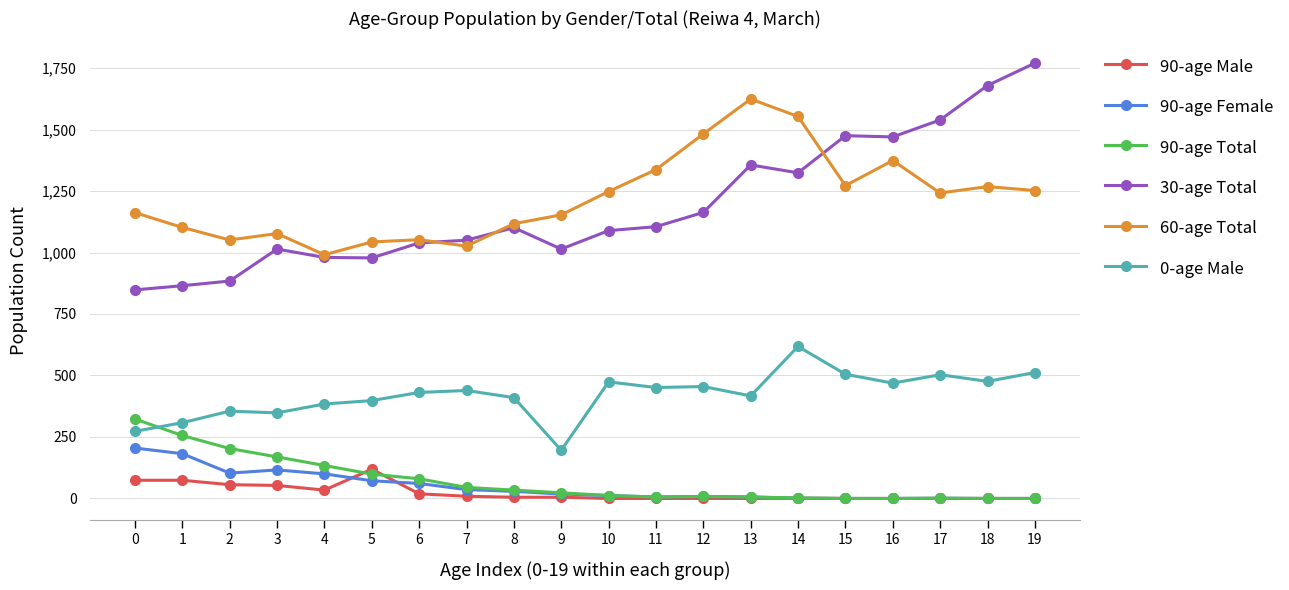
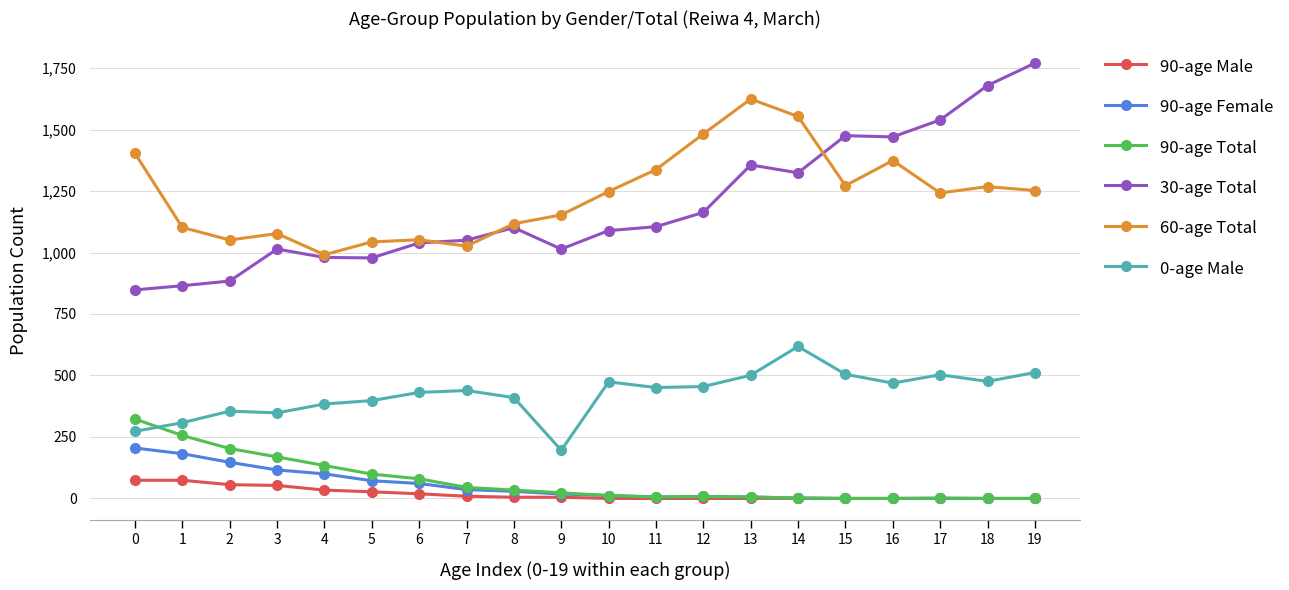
  {
    "90-age Male": {
      "0": "70",
      "1": "70",
      "2": "60",
      "3": "50",
      "4": "30",
-     "5": "120",
+     "5": "30",
      "6": "20",
      "7": "10",
      "8": "10",
      "9": "10",
      "10": "0"
    },
    "90-age Female": {
      "0": "210",
      "1": "180",
-     "2": "100",
+     "2": "150",
      "3": "120",
      "4": "100",
      "5": "70",
      "6": "60"
    },
    "90-age Total": {
      "0": "320",
      "1": "260",
      "2": "200",
      "3": "170",
      "4": "130",
      "5": "100",
      "6": "80"
    },
    "30-age Total": {
      "0": "850",
      "1": "870",
      "2": "880",
      "3": "1,010",
      "4": "980",
      "5": "980",
      "6": "1,040",
      "7": "1,050",
      "8": "1,100",
      "9": "1,010",
      "10": "1,090",
      "11": "1,110",
      "12": "1,160",
      "13": "1,360",
      "14": "1,320",
      "15": "1,480",
      "16": "1,470",
      "17": "1,540",
      "18": "1,680",
      "19": "1,770"
    },
    "60-age Total": {
-     "0": "1,160",
+     "0": "1,400",
      "1": "1,100",
      "2": "1,050",
      "3": "1,080",
      "4": "990",
      "5": "1,040",
      "6": "1,050",
      "7": "1,030",
      "8": "1,120",
      "9": "1,150",
      "10": "1,250",
      "11": "1,340",
      "12": "1,480",
      "13": "1,620",
      "14": "1,550",
      "15": "1,270",
      "16": "1,370",
      "17": "1,240",
      "18": "1,270",
      "19": "1,250"
    },
    "0-age Male": {
      "0": "270",
      "1": "310",
      "2": "360",
      "3": "350",
      "4": "380",
      "5": "400",
      "6": "430",
      "7": "440",
      "8": "410",
      "9": "200",
      "10": "470",
      "11": "450",
      "12": "460",
-     "13": "420",
+     "13": "500",
      "14": "620",
      "15": "510",
      "16": "470",
      "17": "500",
      "18": "480",
      "19": "510"
    }
  }
